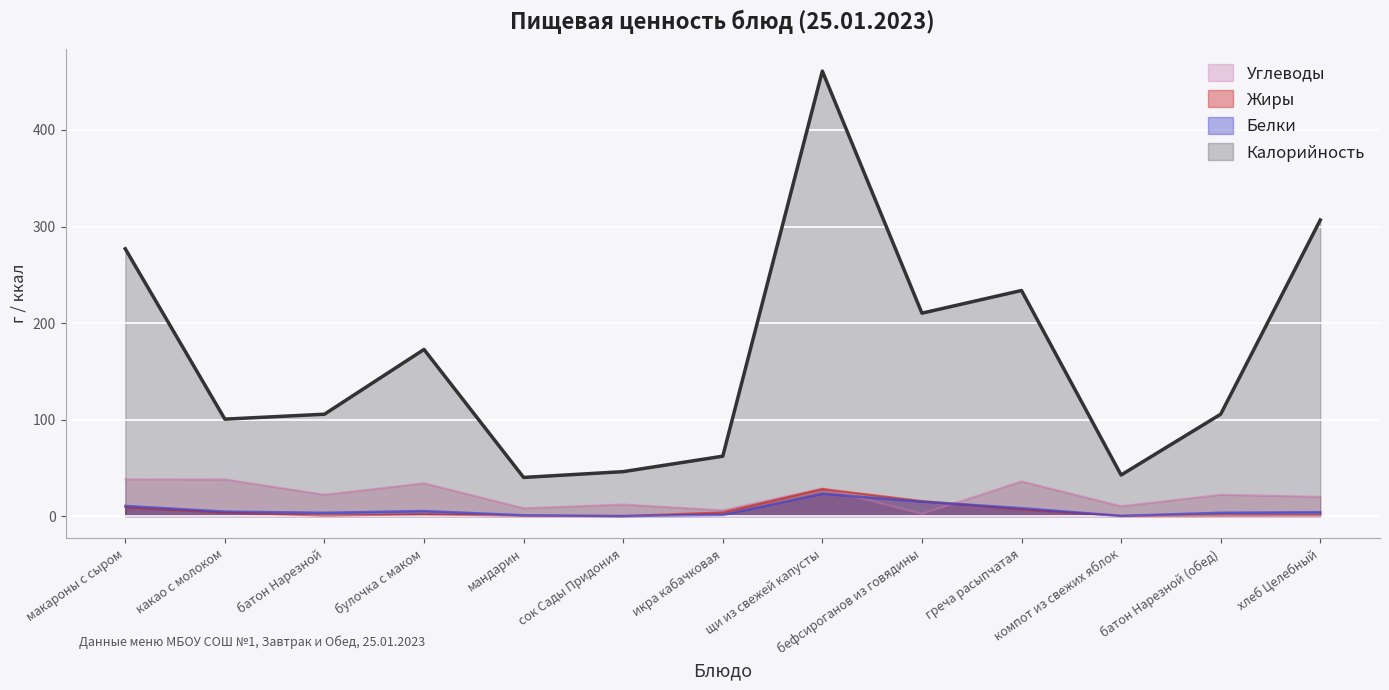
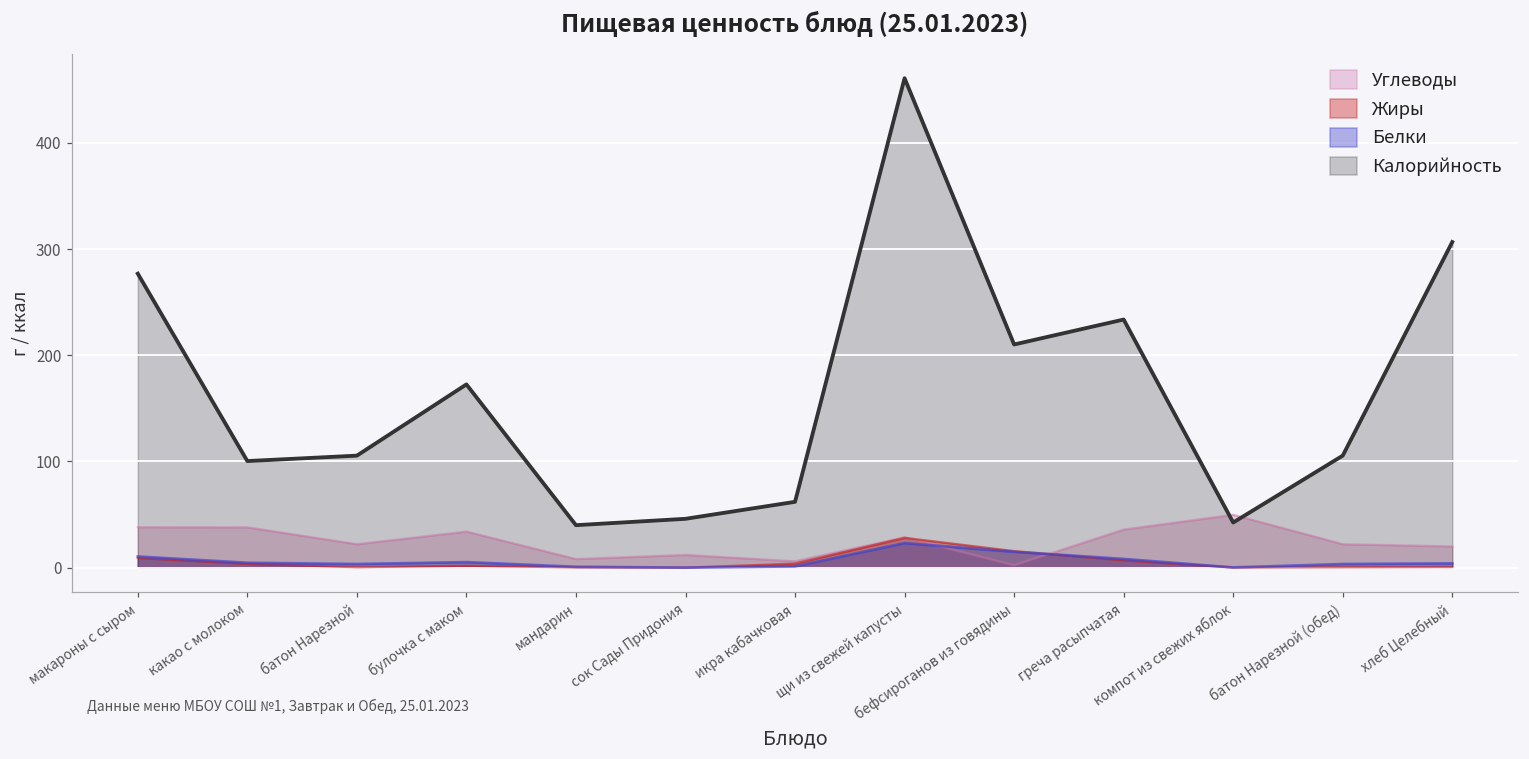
  {
    "Углеводы": {
      "макароны с сыром": 40,
      "какао с молоком": 40,
      "батон Нарезной": 20,
      "булочка с маком": 30,
      "мандарин": 10,
      "сок Сады Придония": 10,
      "бефсироганов из говядины": 0,
      "греча расыпчатая": 40,
-     "компот из свежих яблок": 10,
+     "компот из свежих яблок": 50,
      "батон Нарезной (обед)": 20,
      "хлеб Целебный": 20
    },
    "Жиры": {
      "батон Нарезной": 0,
      "булочка с маком": 0,
      "батон Нарезной (обед)": 0,
      "хлеб Целебный": 0
    },
    "Белки": {
      "батон Нарезной": 0,
      "булочка с маком": 10,
      "щи из свежей капусты": 20,
      "батон Нарезной (обед)": 0,
      "хлеб Целебный": 0
    },
    "Калорийность": {
      "макароны с сыром": 280,
      "какао с молоком": 100,
      "батон Нарезной": 110,
      "булочка с маком": 170,
      "мандарин": 40,
      "сок Сады Придония": 50,
      "икра кабачковая": 60,
      "щи из свежей капусты": 460,
      "бефсироганов из говядины": 210,
      "греча расыпчатая": 230,
      "компот из свежих яблок": 40,
      "батон Нарезной (обед)": 110,
      "хлеб Целебный": 310
    }
  }
